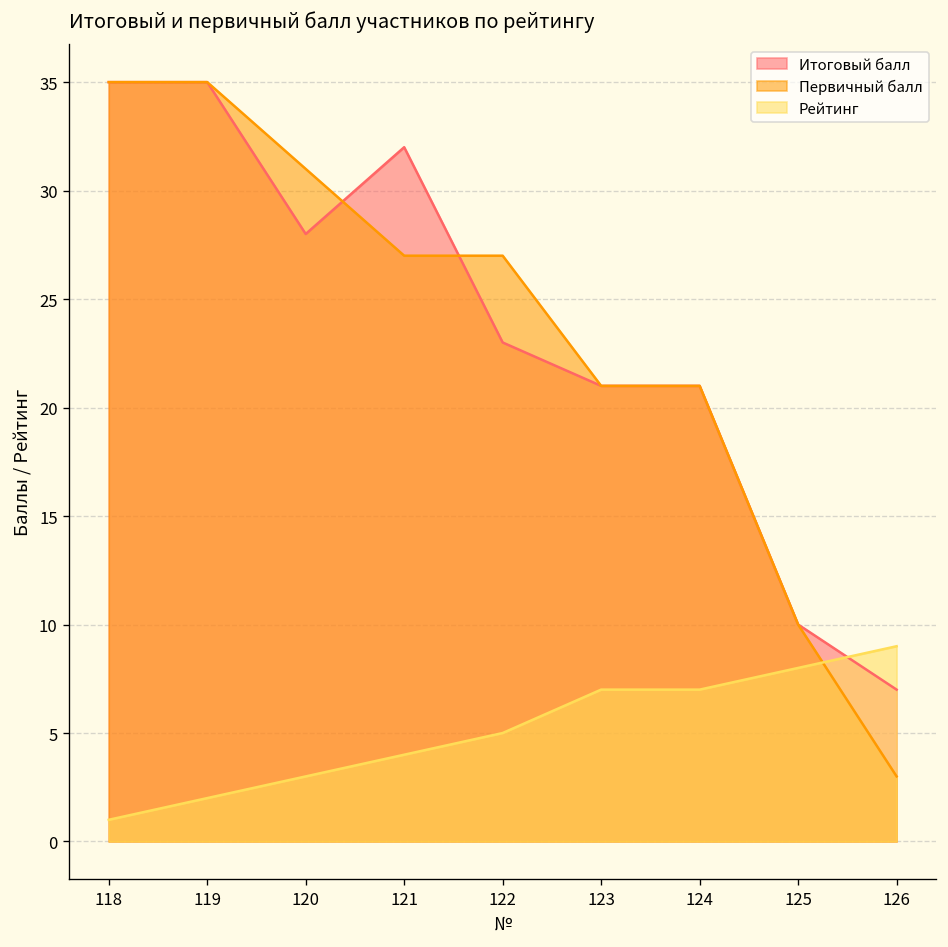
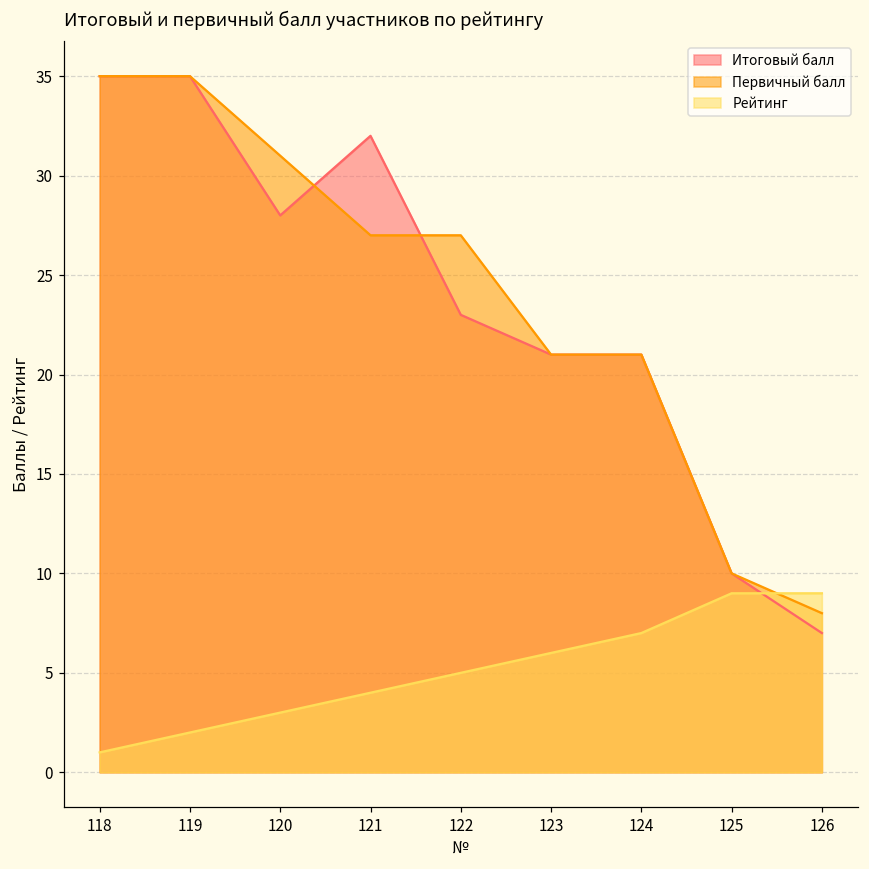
  {
    "Итоговый балл": {
      "120": 28,
      "121": 32,
      "122": 23,
      "126": 7
    },
    "Первичный балл": {
      "120": 31,
      "121": 27,
      "122": 27,
-     "126": 3
+     "126": 8
    },
    "Рейтинг": {
      "118": 1,
      "119": 2,
      "120": 3,
      "121": 4,
      "122": 5,
-     "123": 7,
+     "123": 6,
      "124": 7,
-     "125": 8,
+     "125": 9,
      "126": 9
    }
  }
